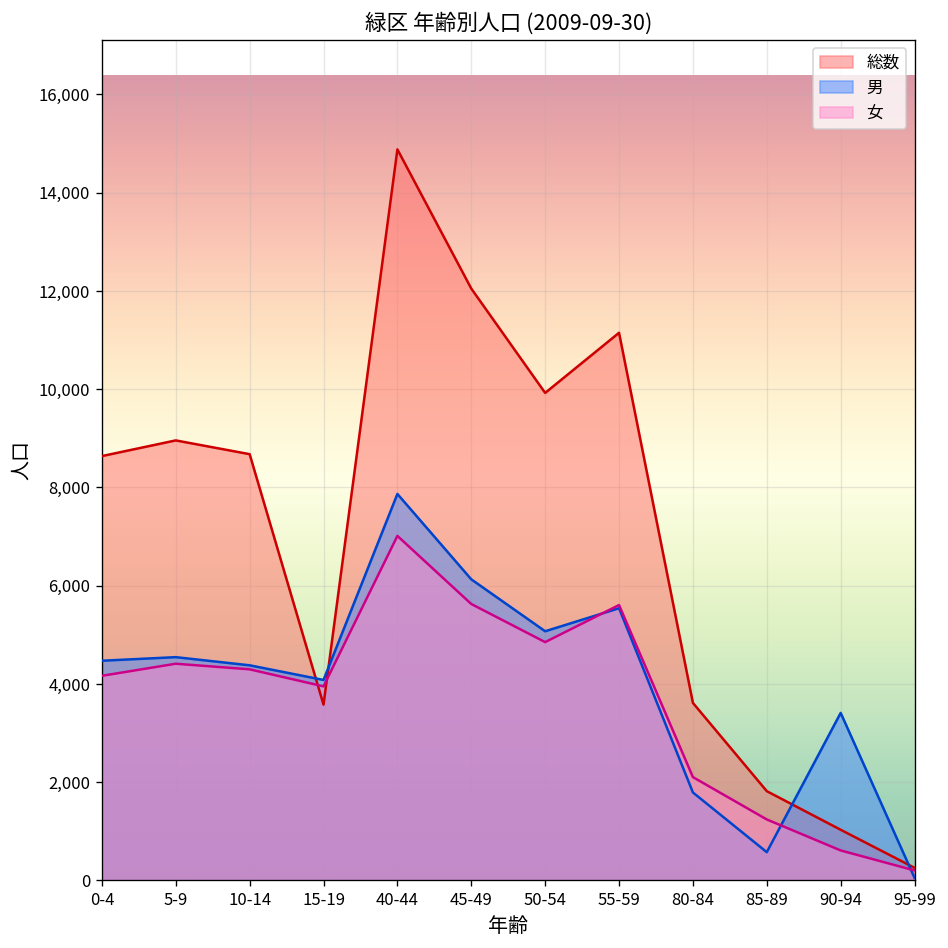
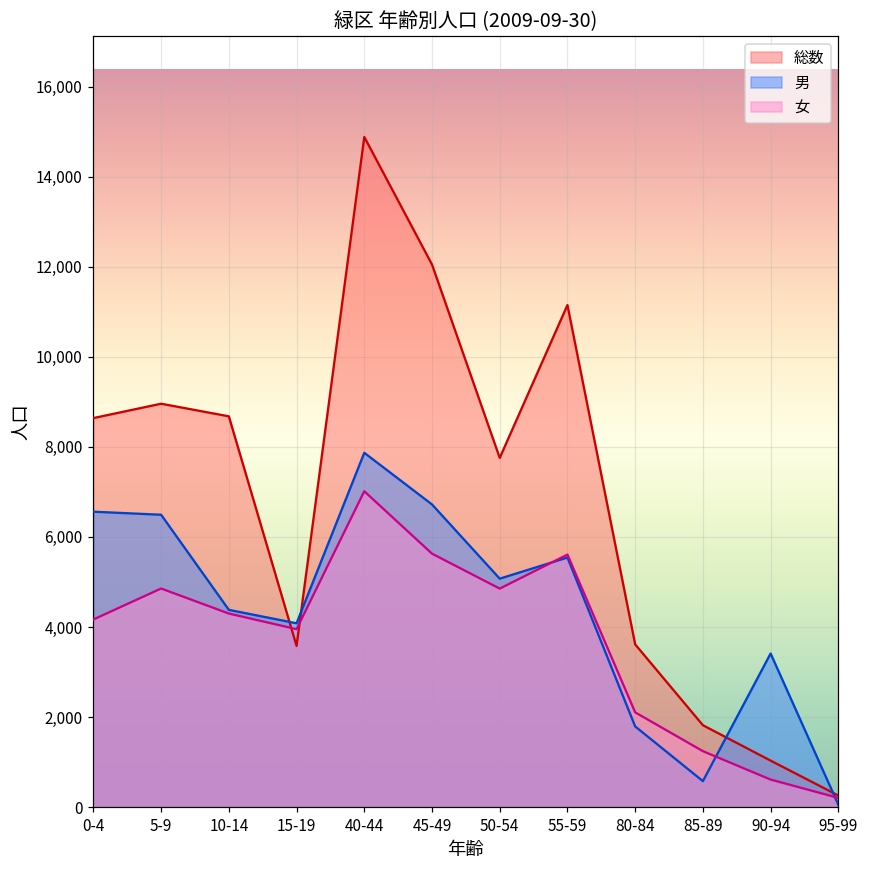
  {
    "総数": {
      "0-4": "8,600",
      "5-9": "9,000",
      "10-14": "8,700",
      "15-19": "3,600",
      "40-44": "14,900",
      "45-49": "12,000",
-     "50-54": "9,900",
+     "50-54": "7,800",
      "55-59": "11,100",
      "80-84": "3,600",
      "85-89": "1,800",
      "90-94": "1,000"
    },
    "男": {
-     "0-4": "4,500",
-     "5-9": "4,500",
+     "0-4": "6,600",
+     "5-9": "6,500",
      "10-14": "4,400",
      "15-19": "4,100",
      "40-44": "7,900",
-     "45-49": "6,100",
+     "45-49": "6,700",
      "50-54": "5,100",
      "55-59": "5,500",
      "80-84": "1,800",
      "85-89": "600",
      "90-94": "3,400",
      "95-99": "100"
    },
    "女": {
      "0-4": "4,200",
-     "5-9": "4,400",
+     "5-9": "4,900",
      "10-14": "4,300",
      "15-19": "4,000",
      "40-44": "7,000",
      "45-49": "5,600",
      "50-54": "4,900",
      "55-59": "5,600",
      "80-84": "2,100",
      "85-89": "1,200",
      "90-94": "600"
    }
  }
